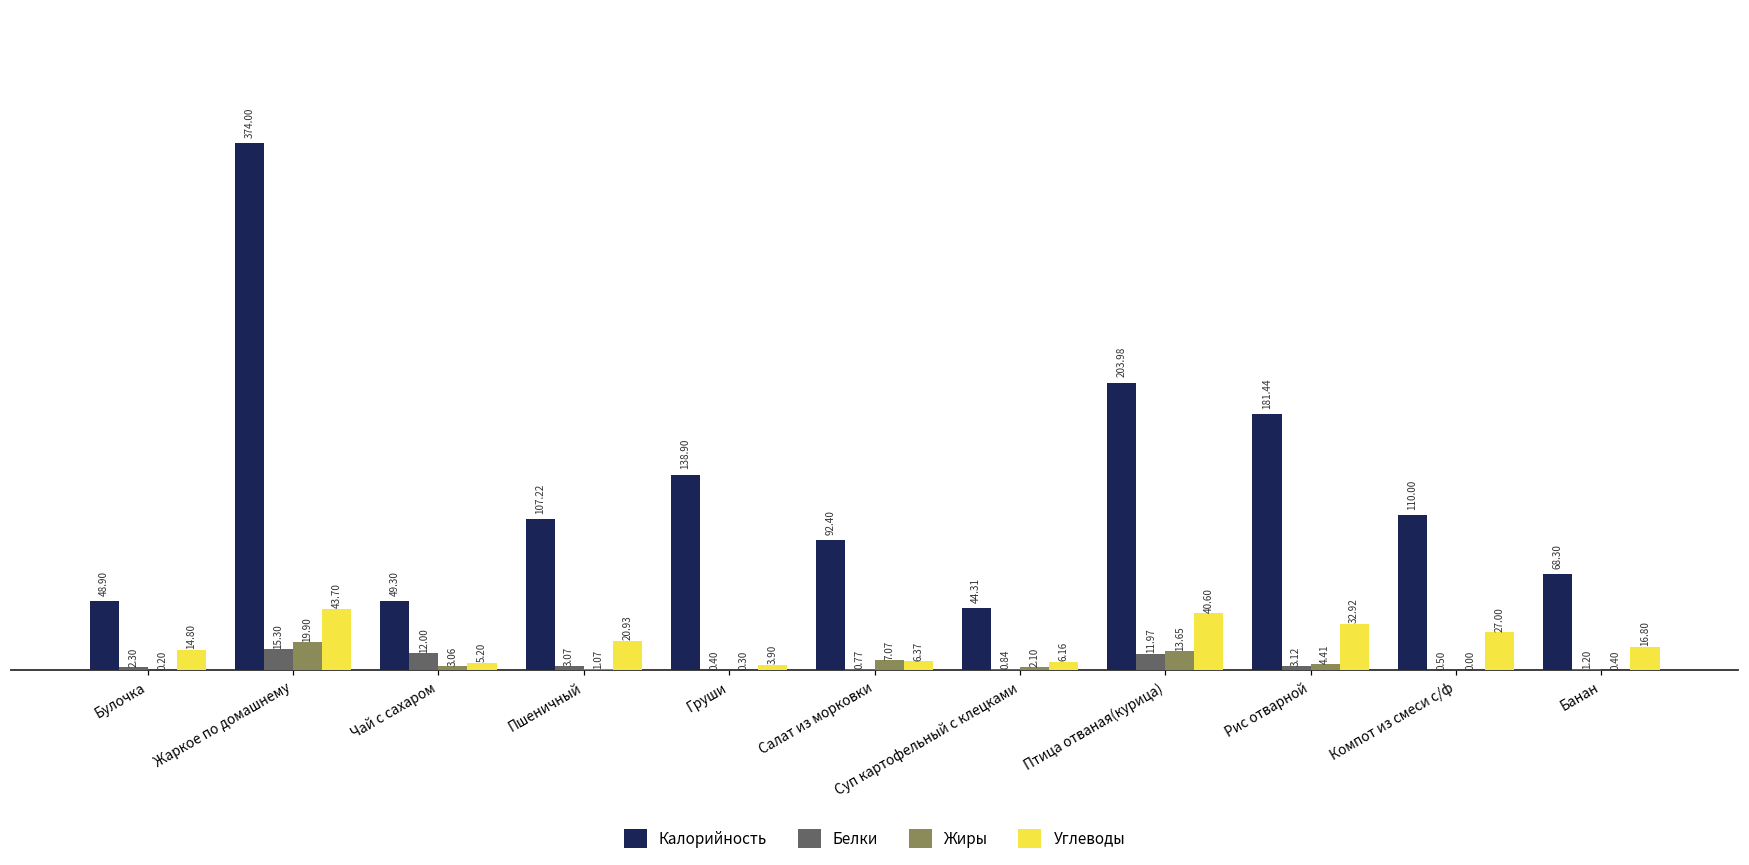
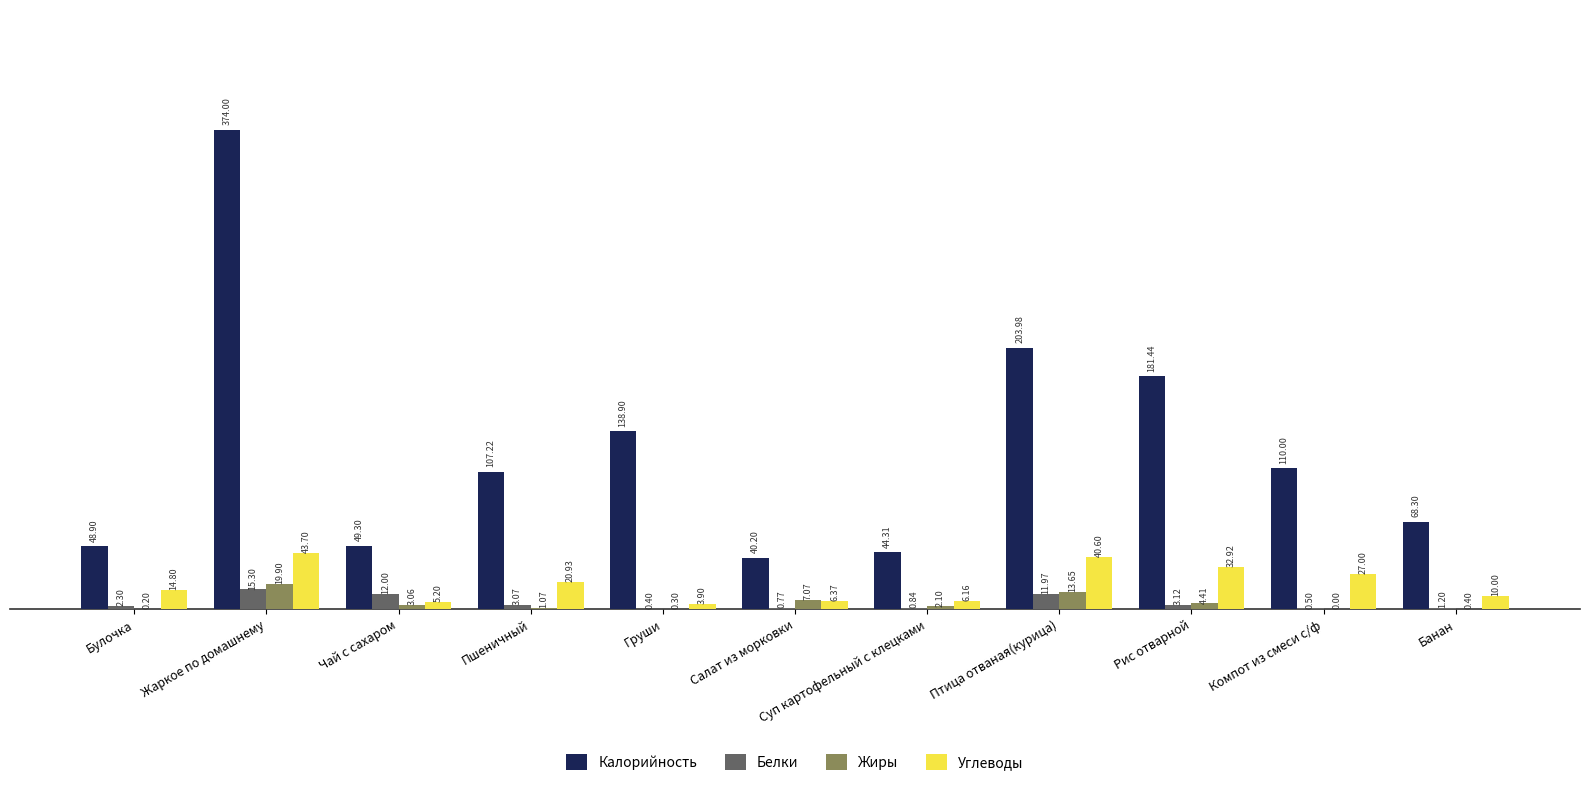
  {
    "Калорийность": {
      "Булочка": 48.90,
      "Жаркое по домашнему": 374.00,
      "Чай с сахаром": 49.30,
      "Пшеничный": 107.22,
      "Груши": 138.90,
-     "Салат из морковки": 92.40,
+     "Салат из морковки": 40.20,
      "Суп картофельный с клецками": 44.31,
      "Птица отваная(курица)": 203.98,
      "Рис отварной": 181.44,
      "Компот из смеси с/ф": 110.00,
      "Банан": 68.30
    },
    "Углеводы": {
      "Булочка": 14.80,
      "Жаркое по домашнему": 43.70,
      "Чай с сахаром": 5.20,
      "Пшеничный": 20.93,
      "Груши": 3.90,
      "Салат из морковки": 6.37,
      "Суп картофельный с клецками": 6.16,
      "Птица отваная(курица)": 40.60,
      "Рис отварной": 32.92,
      "Компот из смеси с/ф": 27.00,
-     "Банан": 16.80
+     "Банан": 10.00
    }
  }
